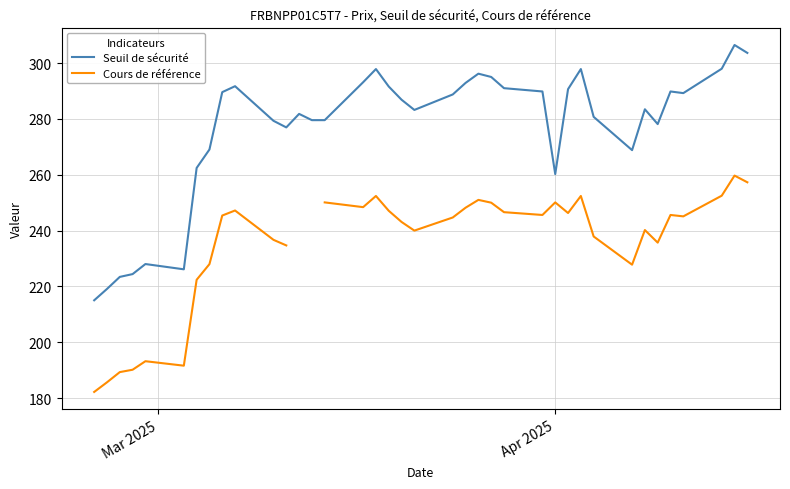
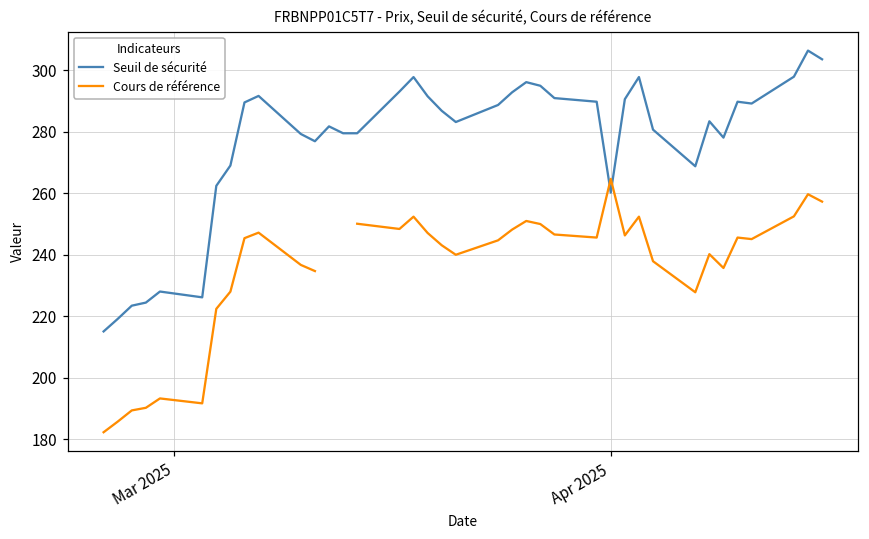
  {
    "Seuil de sécurité": {
      "Apr 2025": 260
    },
    "Cours de référence": {
-     "Apr 2025": 250
+     "Apr 2025": 265
    }
  }
